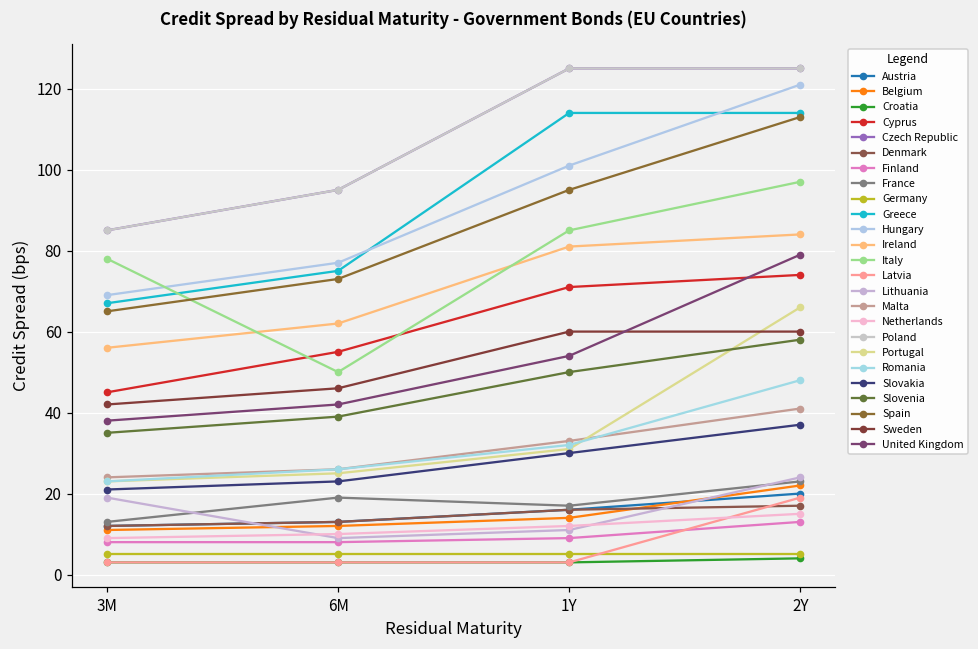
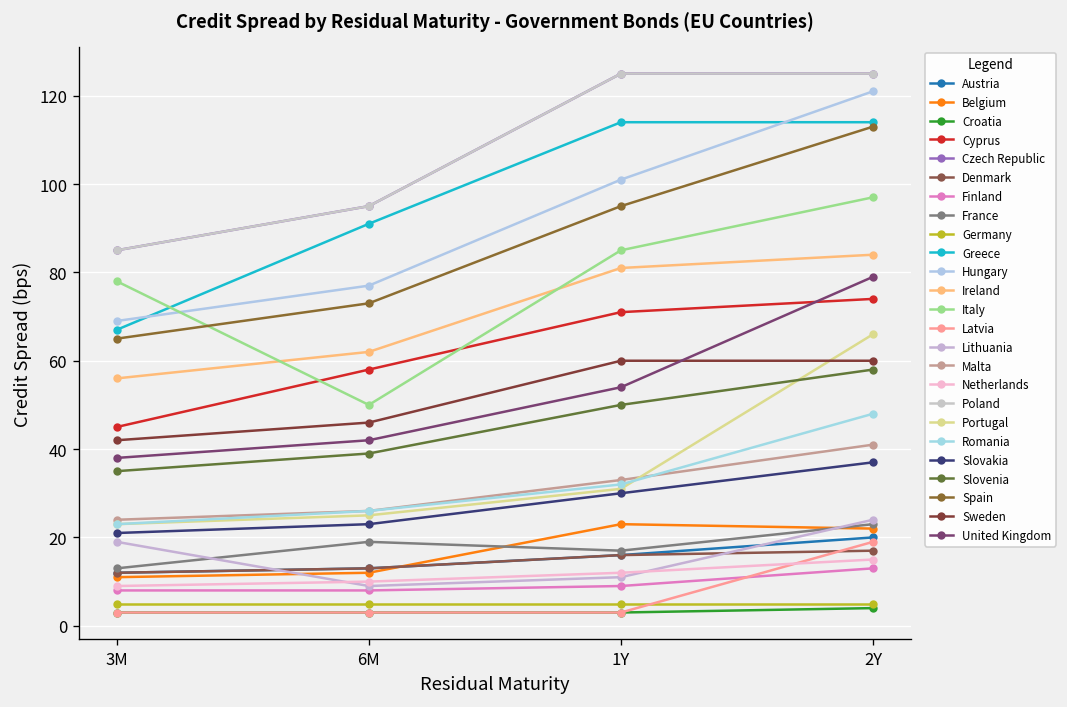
  {
    "Austria": {
      "2Y": 20
    },
    "Belgium": {
      "3M": 11,
      "6M": 12,
-     "1Y": 14,
+     "1Y": 23,
      "2Y": 22
    },
    "Croatia": {
      "2Y": 4
    },
    "Cyprus": {
      "3M": 45,
-     "6M": 55,
+     "6M": 58,
      "1Y": 71,
      "2Y": 74
    },
    "Finland": {
      "3M": 8,
      "6M": 8,
      "1Y": 9,
      "2Y": 13
    },
    "France": {
      "3M": 13,
      "6M": 19,
      "1Y": 17,
      "2Y": 23
    },
    "Germany": {
      "3M": 5,
      "6M": 5,
      "1Y": 5,
      "2Y": 5
    },
    "Greece": {
      "3M": 67,
-     "6M": 75,
+     "6M": 91,
      "1Y": 114,
      "2Y": 114
    },
    "Italy": {
      "3M": 78,
      "6M": 50,
      "1Y": 85,
      "2Y": 97
    },
    "Slovakia": {
      "3M": 21,
      "6M": 23,
      "1Y": 30,
      "2Y": 37
    }
  }
